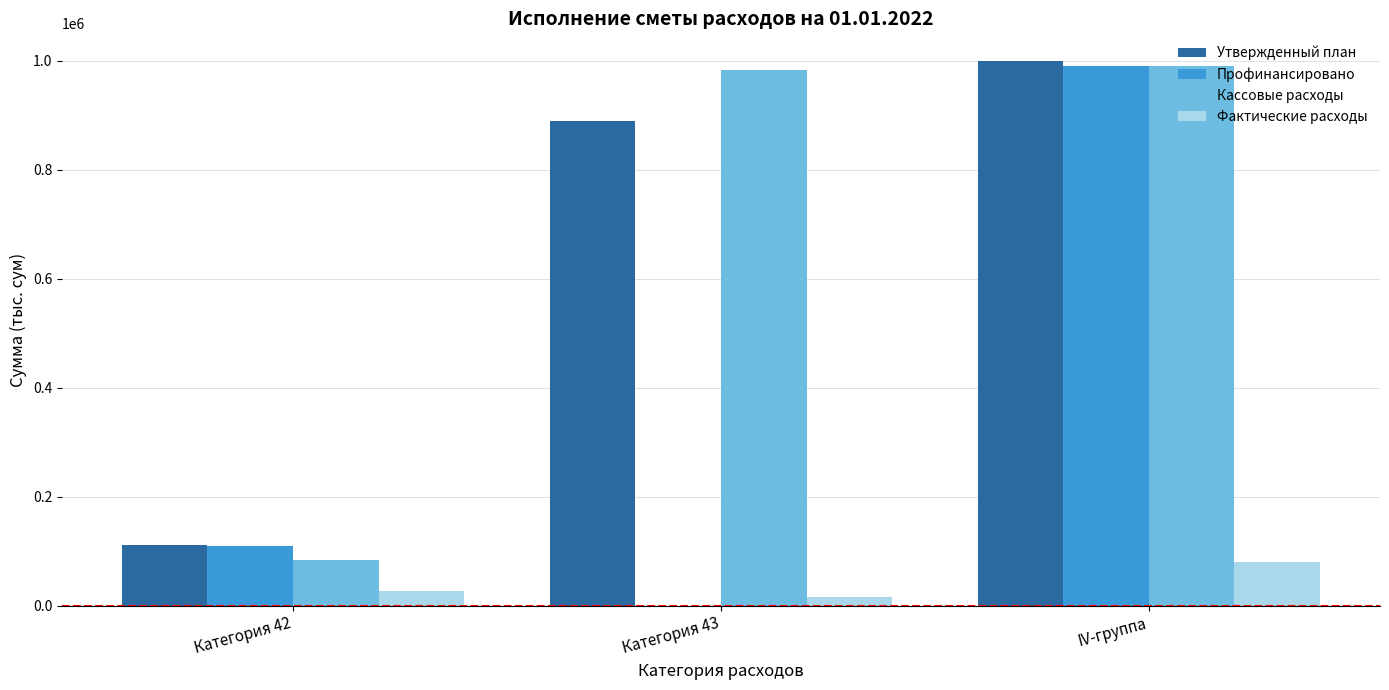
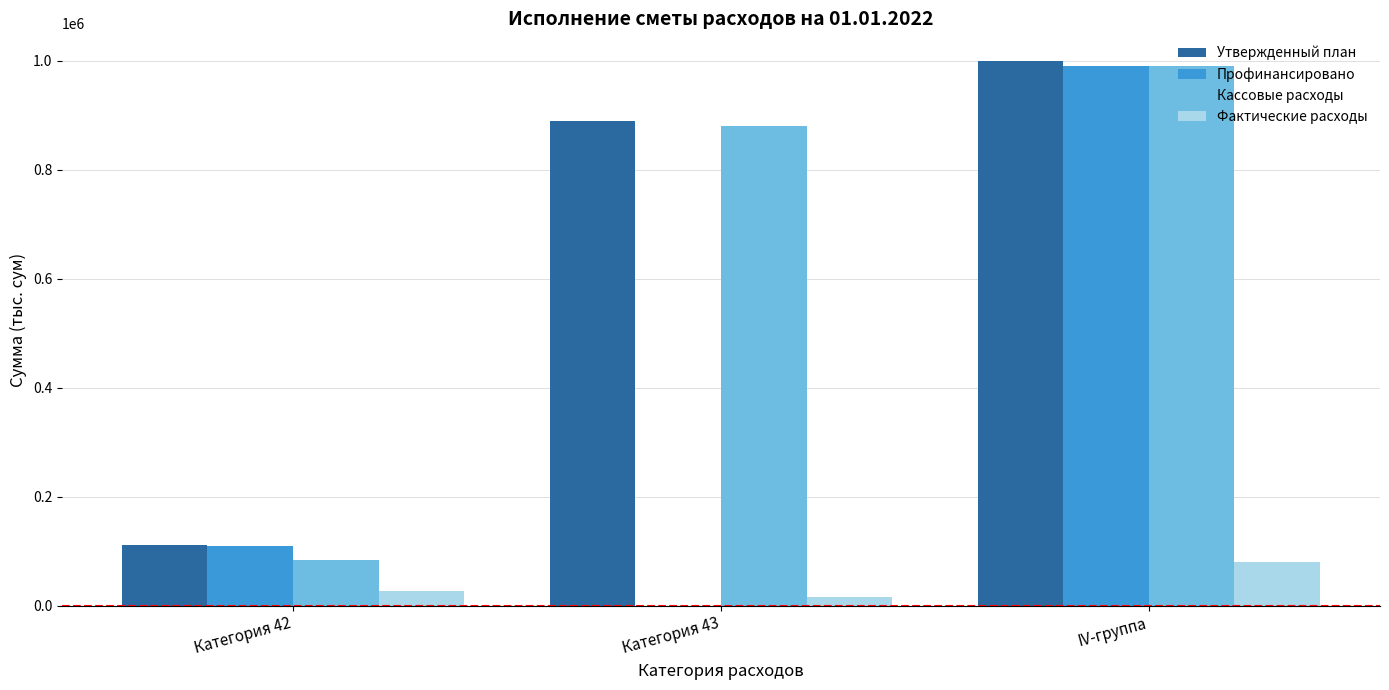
  {
    "Утвержденный план": {
      "Категория 42": 110000,
      "Категория 43": 890000,
      "IV-группа": 1000000
    },
    "Профинансировано": {
      "Категория 42": 110000,
      "Категория 43": 0,
      "IV-группа": 990000
    },
    "Кассовые расходы": {
      "Категория 42": 80000,
-     "Категория 43": 980000,
+     "Категория 43": 880000,
      "IV-группа": 990000
    },
    "Фактические расходы": {
      "Категория 42": 30000,
      "Категория 43": 20000,
      "IV-группа": 80000
    }
  }
